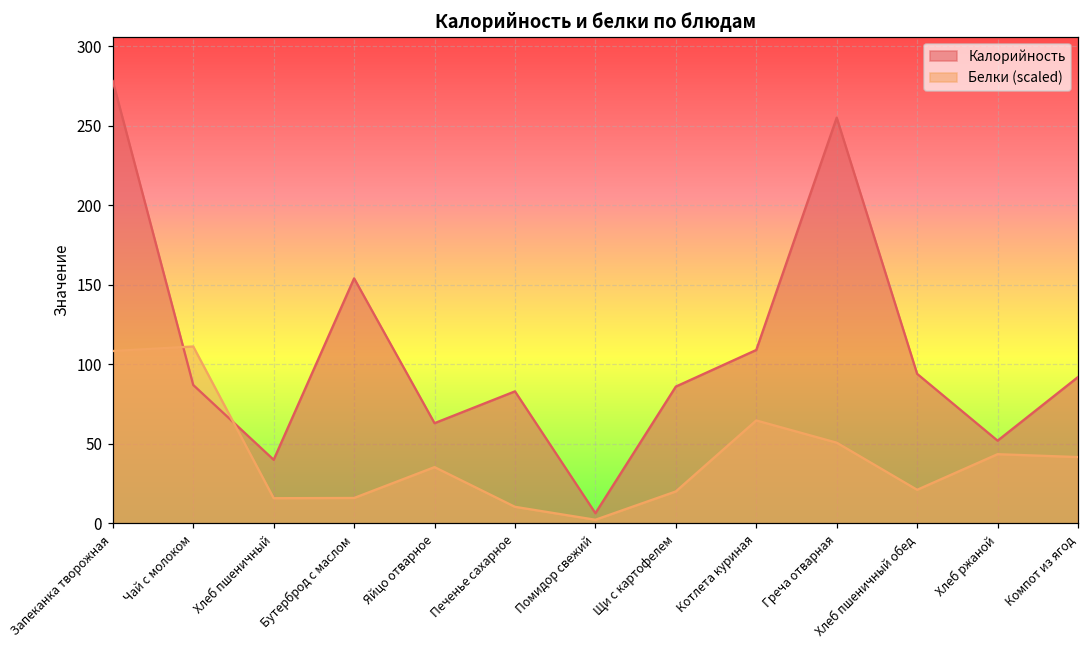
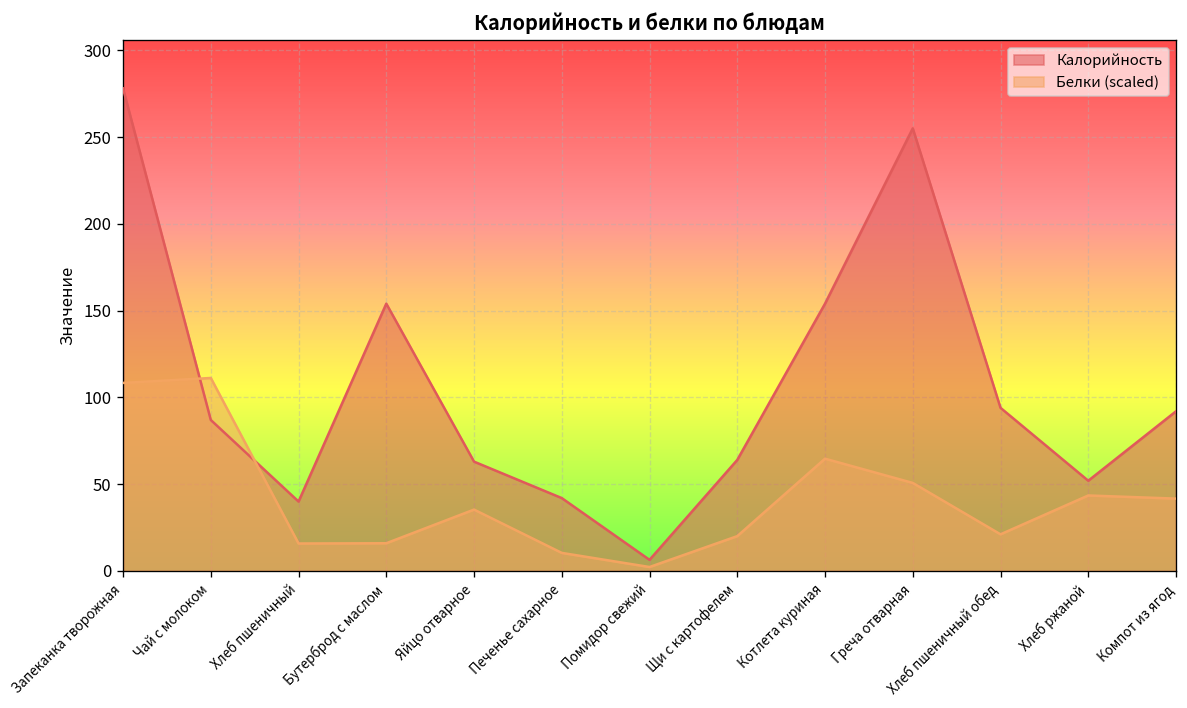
  {
    "Калорийность": {
      "Запеканка творожная": 278,
      "Чай с молоком": 87,
      "Хлеб пшеничный": 40,
      "Бутерброд с маслом": 154,
      "Яйцо отварное": 63,
-     "Печенье сахарное": 83,
+     "Печенье сахарное": 42,
      "Помидор свежий": 6,
-     "Щи с картофелем": 86,
-     "Котлета куриная": 109,
+     "Щи с картофелем": 64,
+     "Котлета куриная": 154,
      "Греча отварная": 255,
      "Хлеб пшеничный обед": 94,
      "Хлеб ржаной": 52,
      "Компот из ягод": 92
    },
    "Белки (scaled)": {
      "Запеканка творожная": 108,
      "Чай с молоком": 111,
      "Хлеб пшеничный": 16,
      "Бутерброд с маслом": 16,
      "Яйцо отварное": 35,
      "Печенье сахарное": 10,
      "Помидор свежий": 2,
      "Щи с картофелем": 20,
      "Котлета куриная": 65,
      "Греча отварная": 51,
      "Хлеб пшеничный обед": 21,
      "Хлеб ржаной": 44,
      "Компот из ягод": 42
    }
  }
